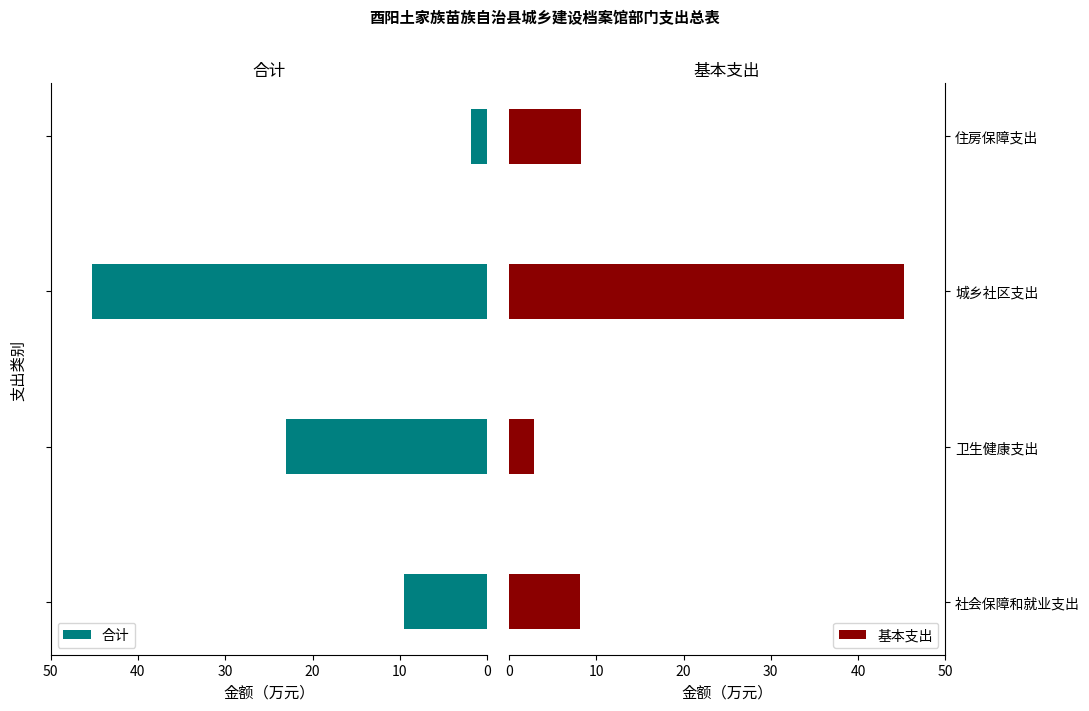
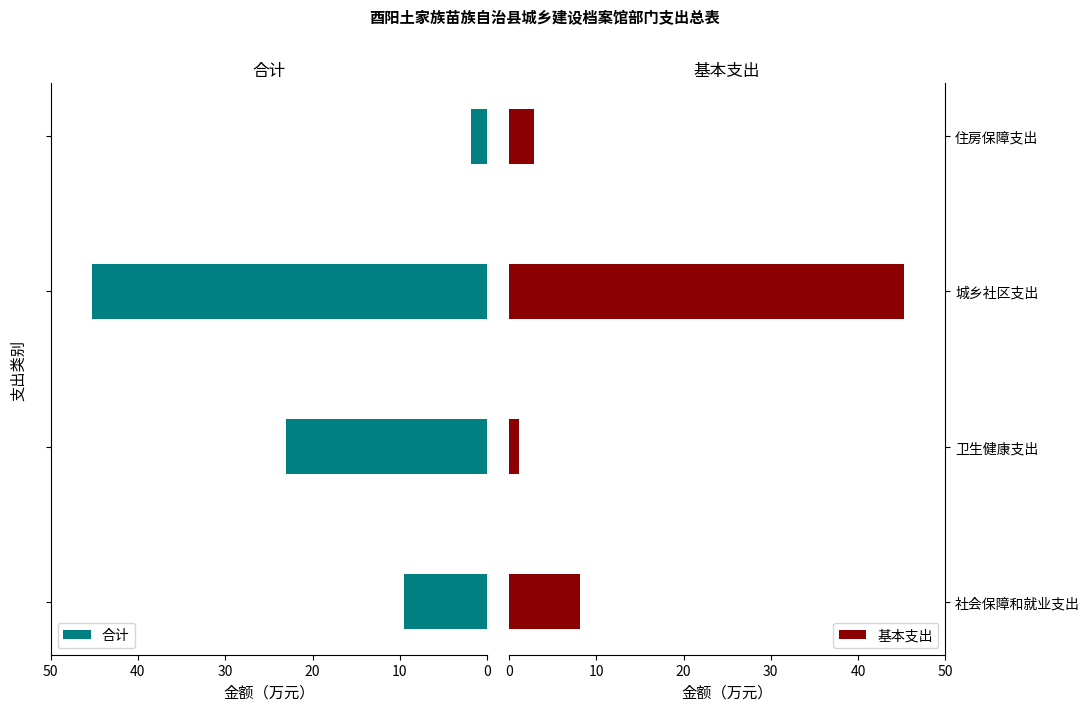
  {
    "基本支出": {
-     "住房保障支出": 8,
+     "住房保障支出": 3,
      "城乡社区支出": 45,
-     "卫生健康支出": 3,
+     "卫生健康支出": 1,
      "社会保障和就业支出": 8
    }
  }
